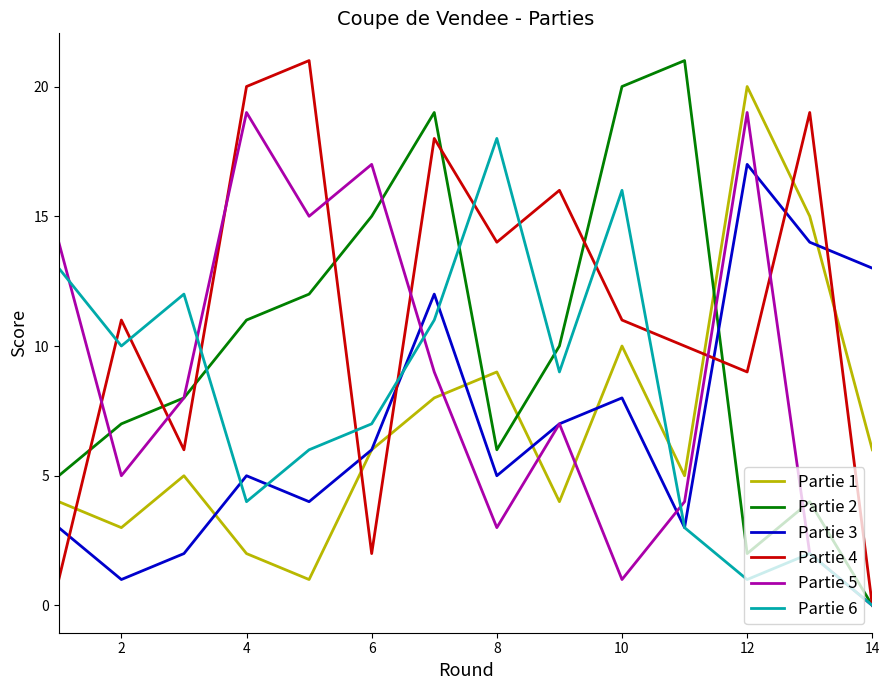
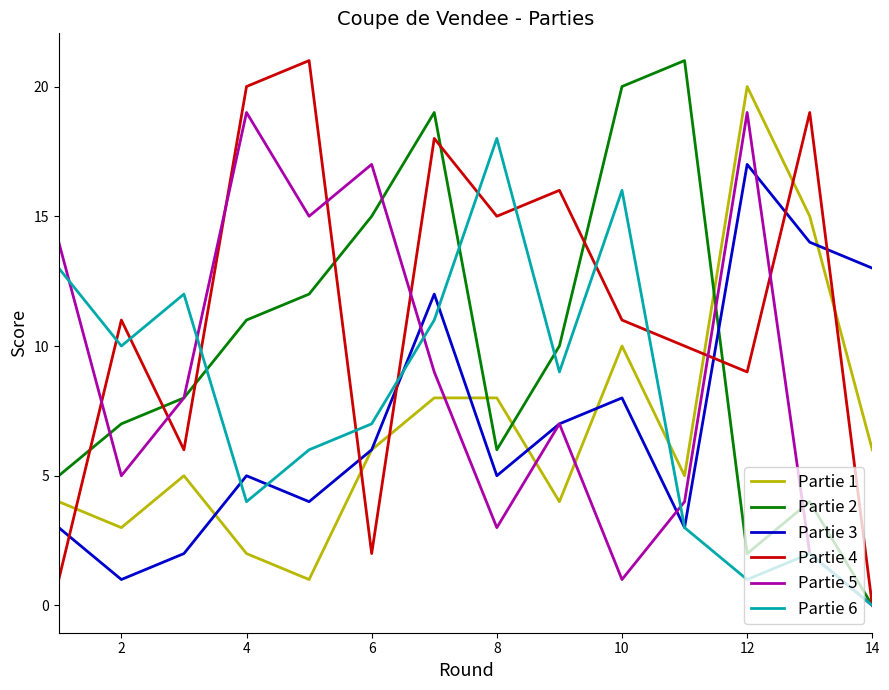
  {
    "Partie 1": {
      "2": 3,
      "4": 2,
-     "8": 9,
+     "8": 8,
      "10": 10,
      "12": 20,
      "14": 6
    },
    "Partie 2": {
      "2": 7,
      "4": 11,
      "6": 15,
      "8": 6,
      "10": 20
    },
    "Partie 3": {
      "2": 1,
      "4": 5,
      "8": 5,
      "10": 8,
      "12": 17,
      "14": 13
    },
    "Partie 4": {
      "2": 11,
      "4": 20,
      "6": 2,
-     "8": 14,
+     "8": 15,
      "10": 11,
      "12": 9
    },
    "Partie 5": {
      "2": 5,
      "4": 19,
      "6": 17,
      "8": 3,
      "10": 1,
      "12": 19
    },
    "Partie 6": {
      "2": 10,
      "4": 4,
      "6": 7,
      "8": 18,
      "10": 16
    }
  }
